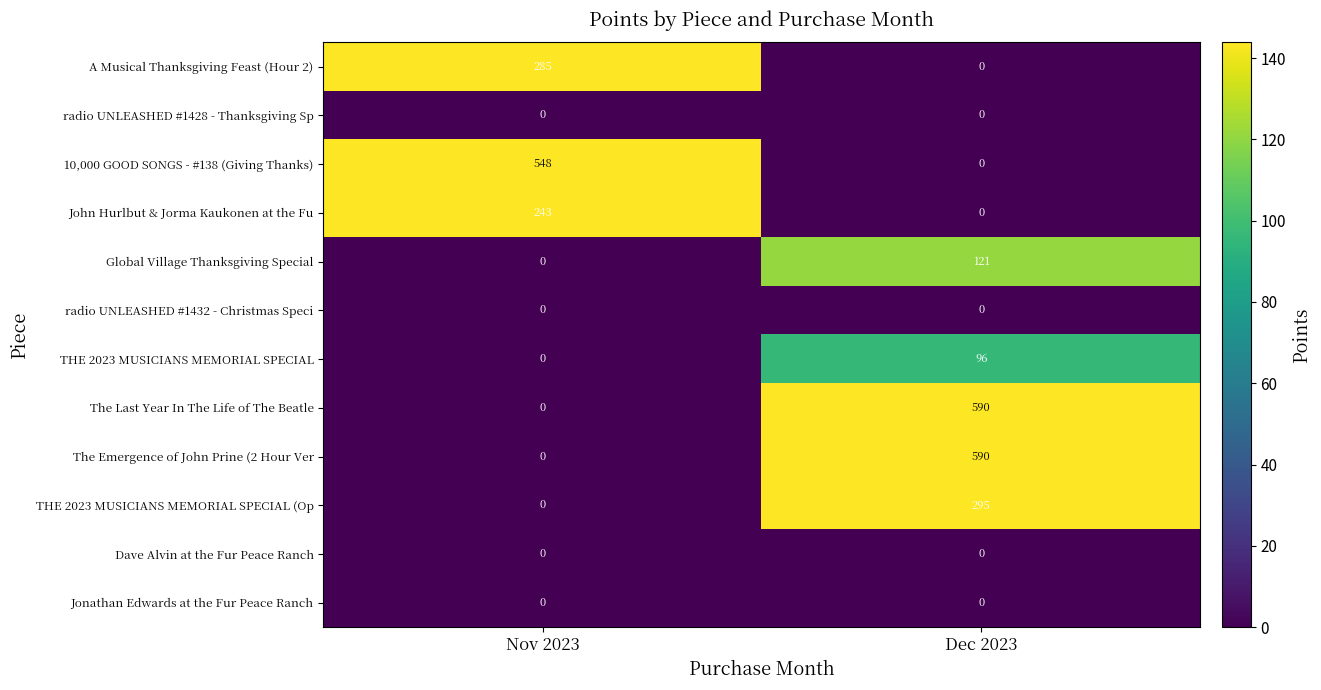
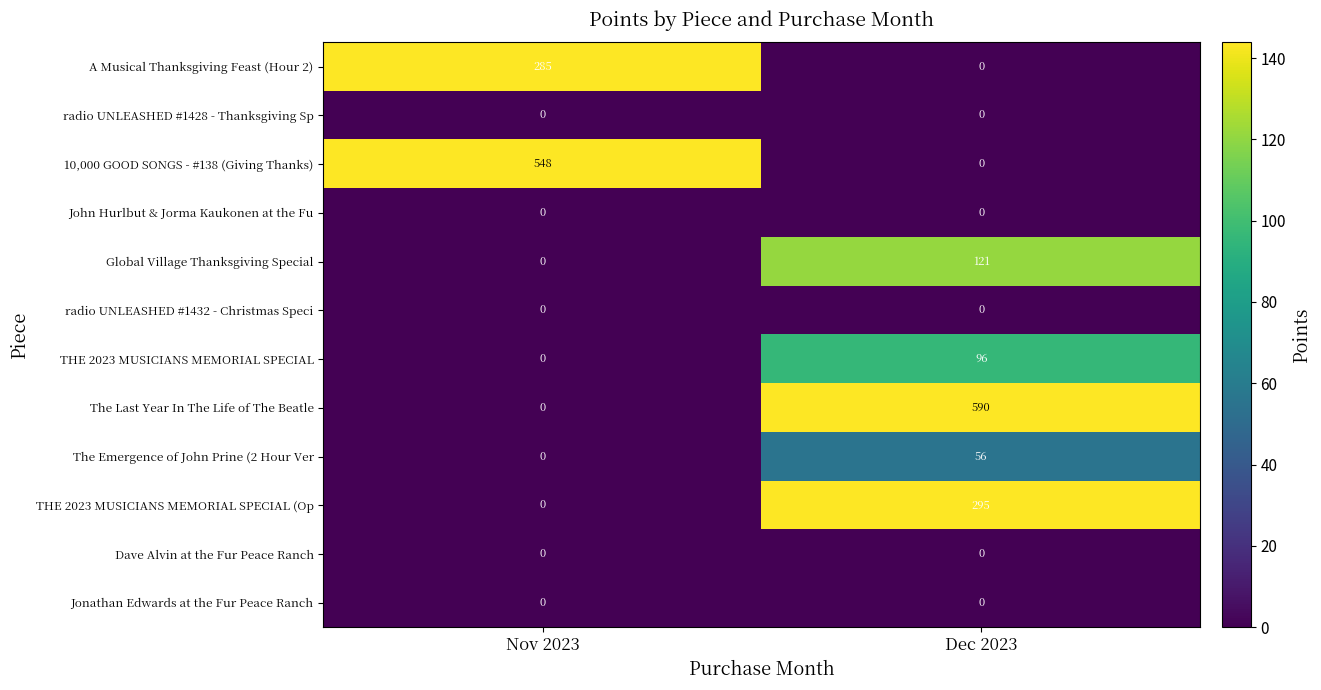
  {
    "A Musical Thanksgiving Feast (Hour 2)": {
      "Nov 2023": 285,
      "Dec 2023": 0
    },
    "radio UNLEASHED #1428 - Thanksgiving Sp": {
      "Nov 2023": 0,
      "Dec 2023": 0
    },
    "10,000 GOOD SONGS - #138 (Giving Thanks)": {
      "Nov 2023": 548,
      "Dec 2023": 0
    },
    "John Hurlbut & Jorma Kaukonen at the Fu": {
-     "Nov 2023": 243,
+     "Nov 2023": 0,
      "Dec 2023": 0
    },
    "Global Village Thanksgiving Special": {
      "Nov 2023": 0,
      "Dec 2023": 121
    },
    "radio UNLEASHED #1432 - Christmas Speci": {
      "Nov 2023": 0,
      "Dec 2023": 0
    },
    "THE 2023 MUSICIANS MEMORIAL SPECIAL": {
      "Nov 2023": 0,
      "Dec 2023": 96
    },
    "The Last Year In The Life of The Beatle": {
      "Nov 2023": 0,
      "Dec 2023": 590
    },
    "The Emergence of John Prine (2 Hour Ver": {
      "Nov 2023": 0,
-     "Dec 2023": 590
+     "Dec 2023": 56
    },
    "THE 2023 MUSICIANS MEMORIAL SPECIAL (Op": {
      "Nov 2023": 0,
      "Dec 2023": 295
    },
    "Dave Alvin at the Fur Peace Ranch": {
      "Nov 2023": 0,
      "Dec 2023": 0
    },
    "Jonathan Edwards at the Fur Peace Ranch": {
      "Nov 2023": 0,
      "Dec 2023": 0
    }
  }
